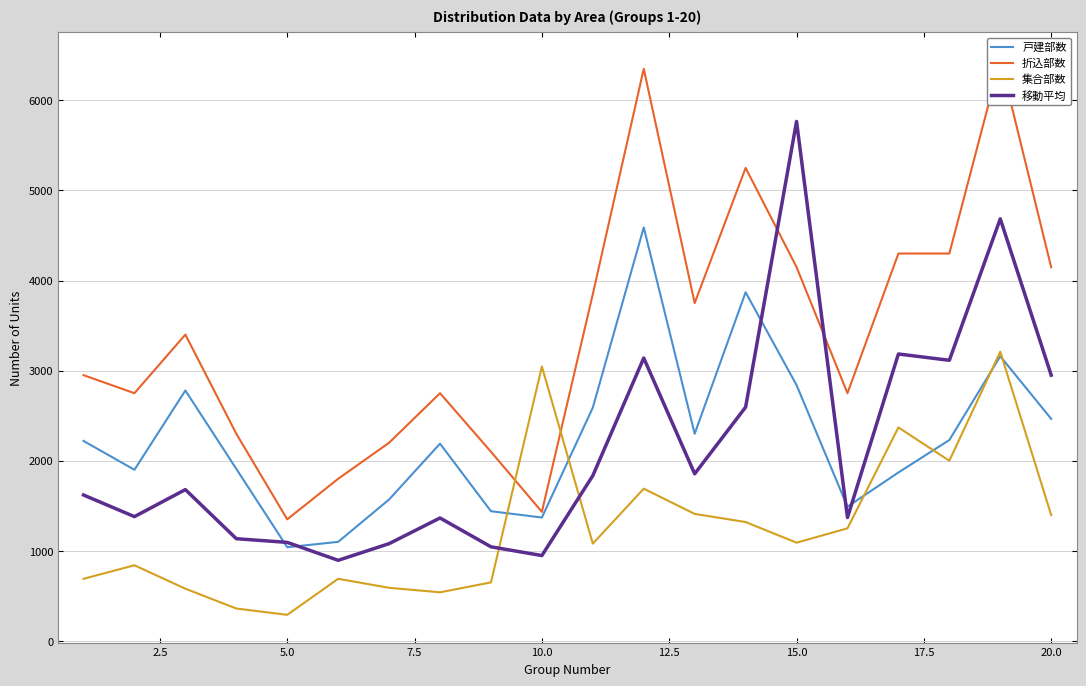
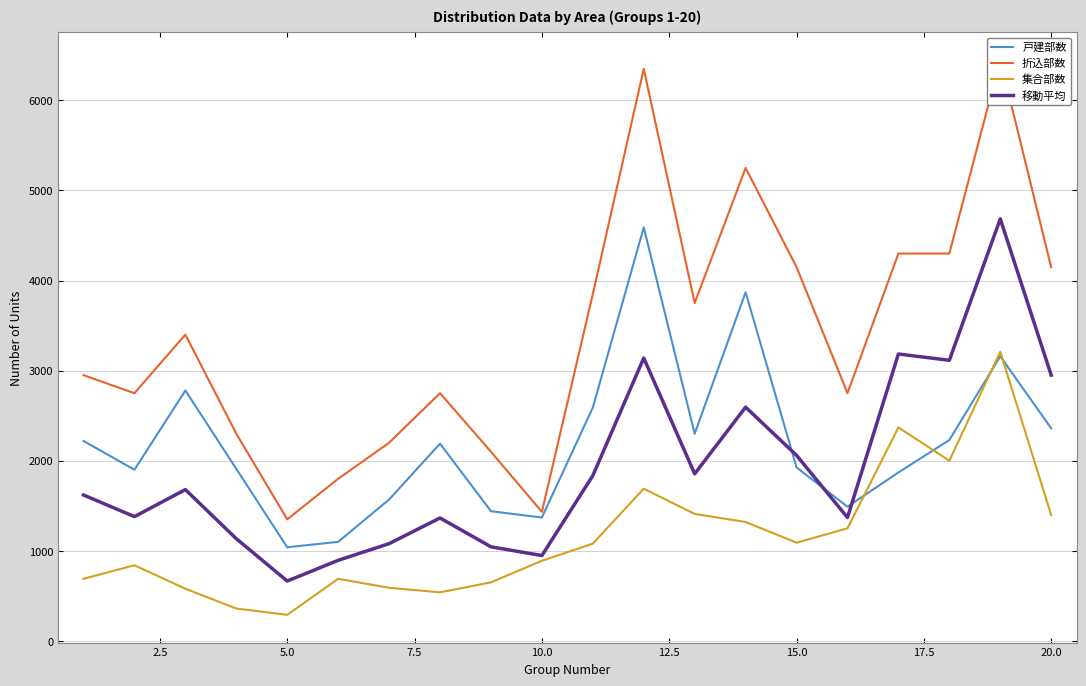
  {
    "戸建部数": {
      "5.0": 1000,
      "10.0": 1400,
-     "15.0": 2800,
-     "20.0": 2500
+     "15.0": 1900,
+     "20.0": 2400
    },
    "折込部数": {
      "5.0": 1400,
      "10.0": 1400,
      "15.0": 4200,
      "20.0": 4100
    },
    "集合部数": {
      "5.0": 300,
-     "10.0": 3000,
+     "10.0": 900,
      "15.0": 1100,
      "20.0": 1400
    },
    "移動平均": {
-     "5.0": 1100,
+     "5.0": 700,
      "10.0": 900,
-     "15.0": 5800,
+     "15.0": 2100,
      "20.0": 3000
    }
  }
